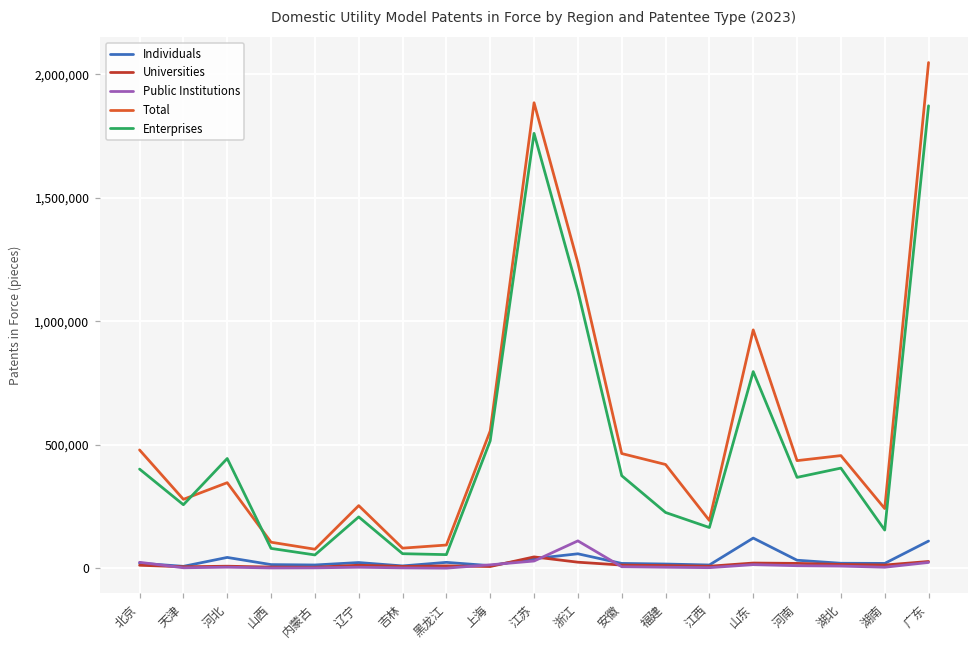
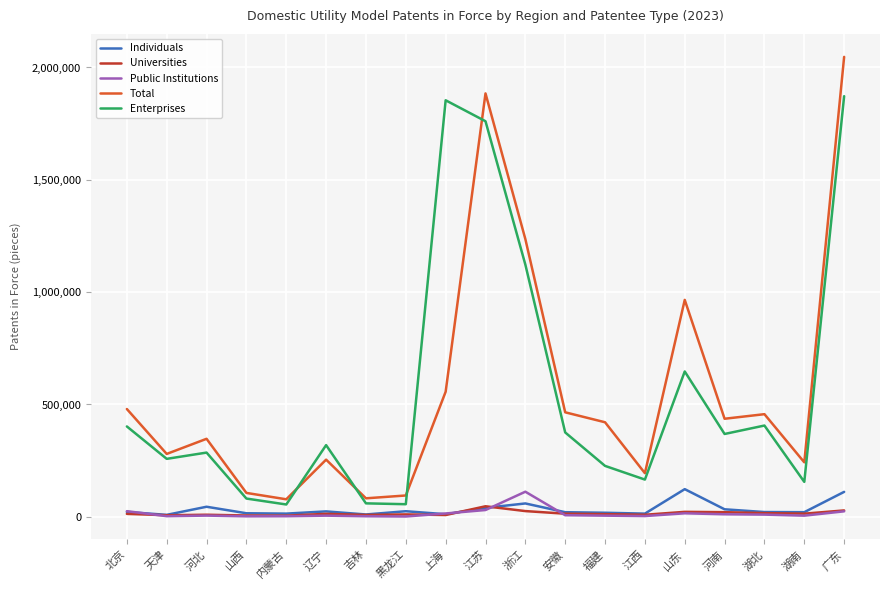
  {
    "Individuals": {
      "河北": "40,000",
      "黑龙江": "20,000",
      "浙江": "60,000",
      "山东": "120,000",
      "河南": "30,000",
      "广东": "110,000"
    },
    "Public Institutions": {
      "浙江": "110,000"
    },
    "Enterprises": {
      "北京": "400,000",
      "天津": "260,000",
-     "河北": "450,000",
+     "河北": "290,000",
      "山西": "80,000",
      "内蒙古": "50,000",
-     "辽宁": "210,000",
+     "辽宁": "320,000",
      "吉林": "60,000",
      "黑龙江": "60,000",
-     "上海": "520,000",
+     "上海": "1,850,000",
      "江苏": "1,760,000",
      "浙江": "1,120,000",
      "安徽": "380,000",
      "福建": "230,000",
      "江西": "170,000",
-     "山东": "800,000",
+     "山东": "650,000",
      "河南": "370,000",
      "湖北": "410,000",
      "湖南": "160,000",
      "广东": "1,870,000"
    }
  }
